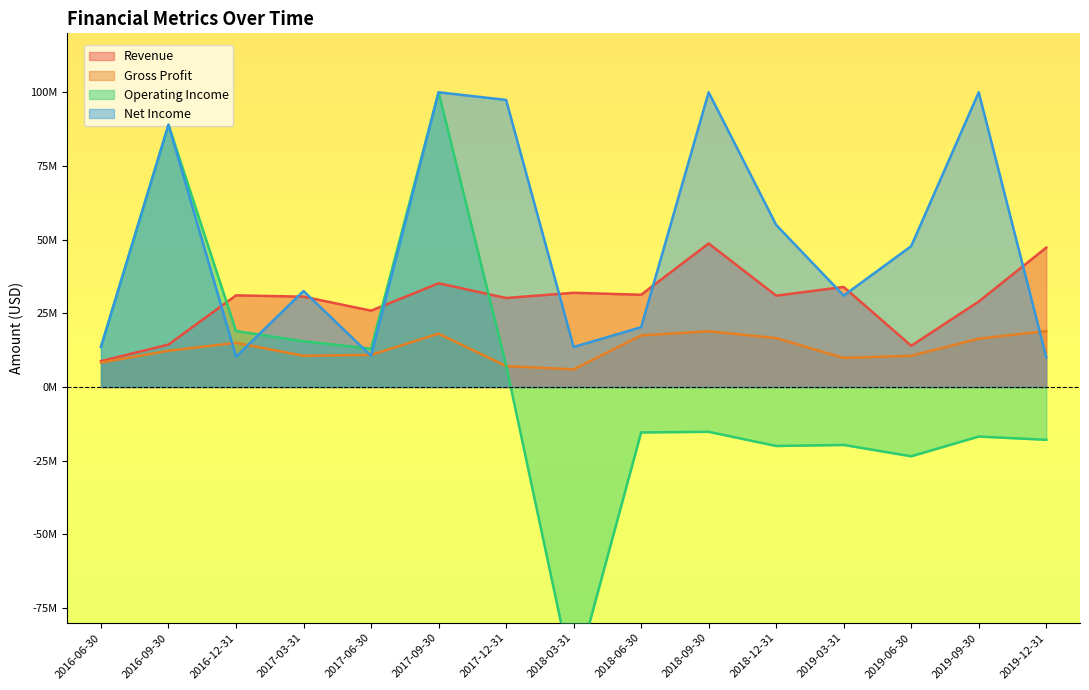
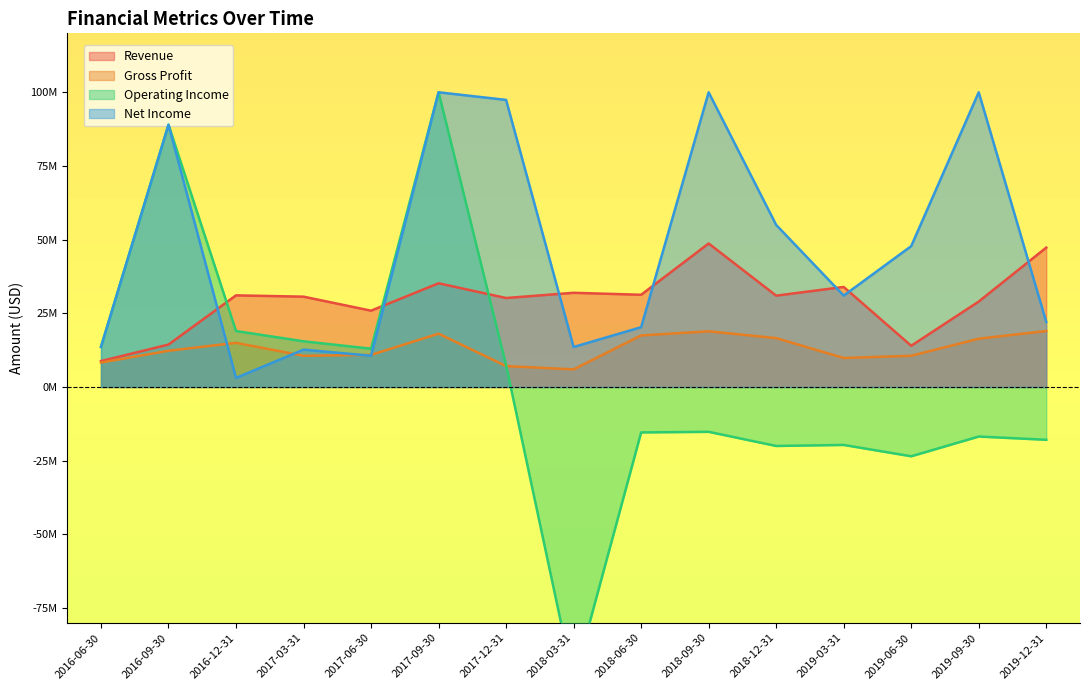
  {
    "Net Income": {
-     "2016-12-31": 10000000,
-     "2017-03-31": 33000000,
+     "2016-12-31": 3000000,
+     "2017-03-31": 13000000,
      "2017-12-31": 97000000,
      "2018-03-31": 14000000,
      "2018-06-30": 20000000,
      "2018-09-30": 100000000,
      "2018-12-31": 55000000,
      "2019-03-31": 31000000,
      "2019-06-30": 48000000,
      "2019-09-30": 100000000,
-     "2019-12-31": 10000000
+     "2019-12-31": 22000000
    }
  }
